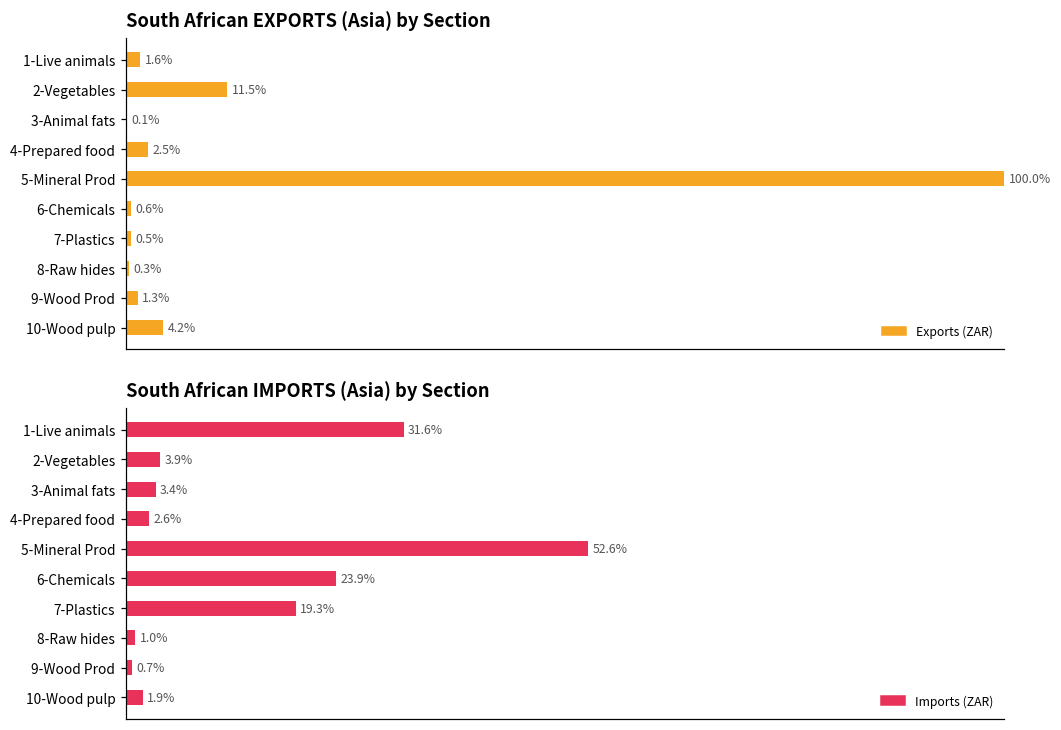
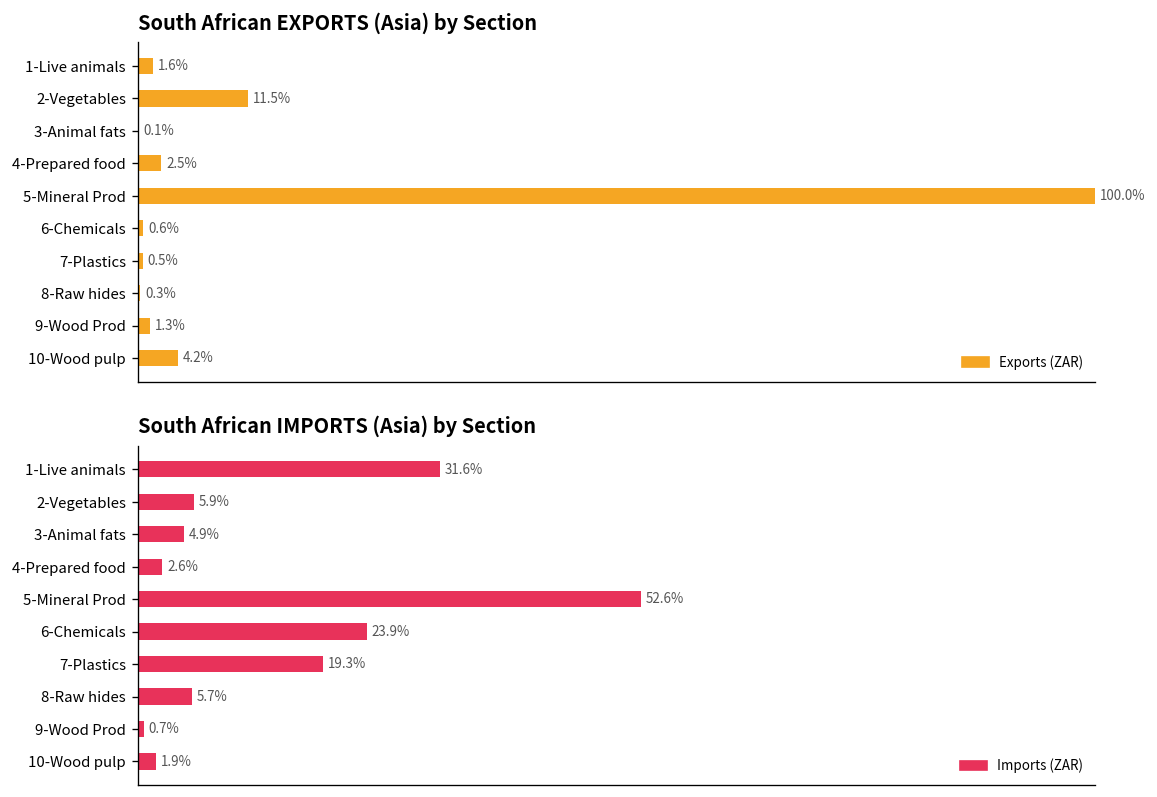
  {
    "South African EXPORTS (Asia) by Section": {
      "1-Live animals": "1.6%",
      "2-Vegetables": "11.5%",
      "3-Animal fats": "0.1%",
      "4-Prepared food": "2.5%",
      "5-Mineral Prod": "100.0%",
      "6-Chemicals": "0.6%",
      "7-Plastics": "0.5%",
      "8-Raw hides": "0.3%",
      "9-Wood Prod": "1.3%",
      "10-Wood pulp": "4.2%"
    },
    "South African IMPORTS (Asia) by Section": {
      "1-Live animals": "31.6%",
-     "2-Vegetables": "3.9%",
-     "3-Animal fats": "3.4%",
+     "2-Vegetables": "5.9%",
+     "3-Animal fats": "4.9%",
      "4-Prepared food": "2.6%",
      "5-Mineral Prod": "52.6%",
      "6-Chemicals": "23.9%",
      "7-Plastics": "19.3%",
-     "8-Raw hides": "1.0%",
+     "8-Raw hides": "5.7%",
      "9-Wood Prod": "0.7%",
      "10-Wood pulp": "1.9%"
    }
  }
